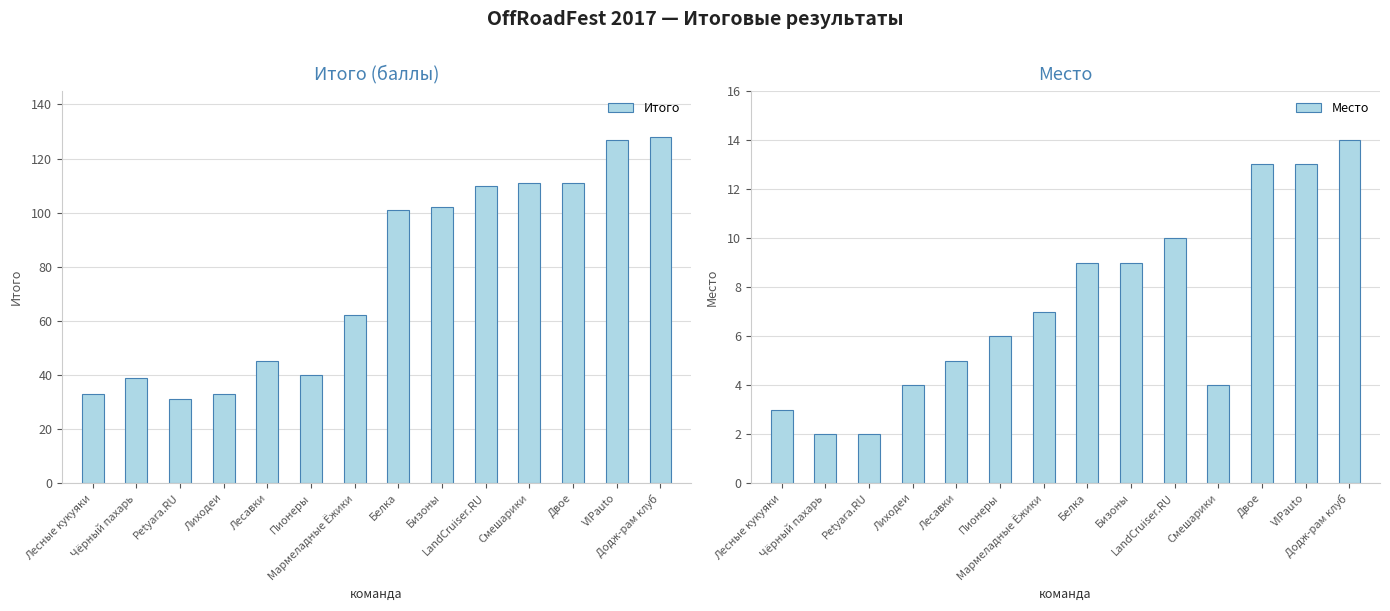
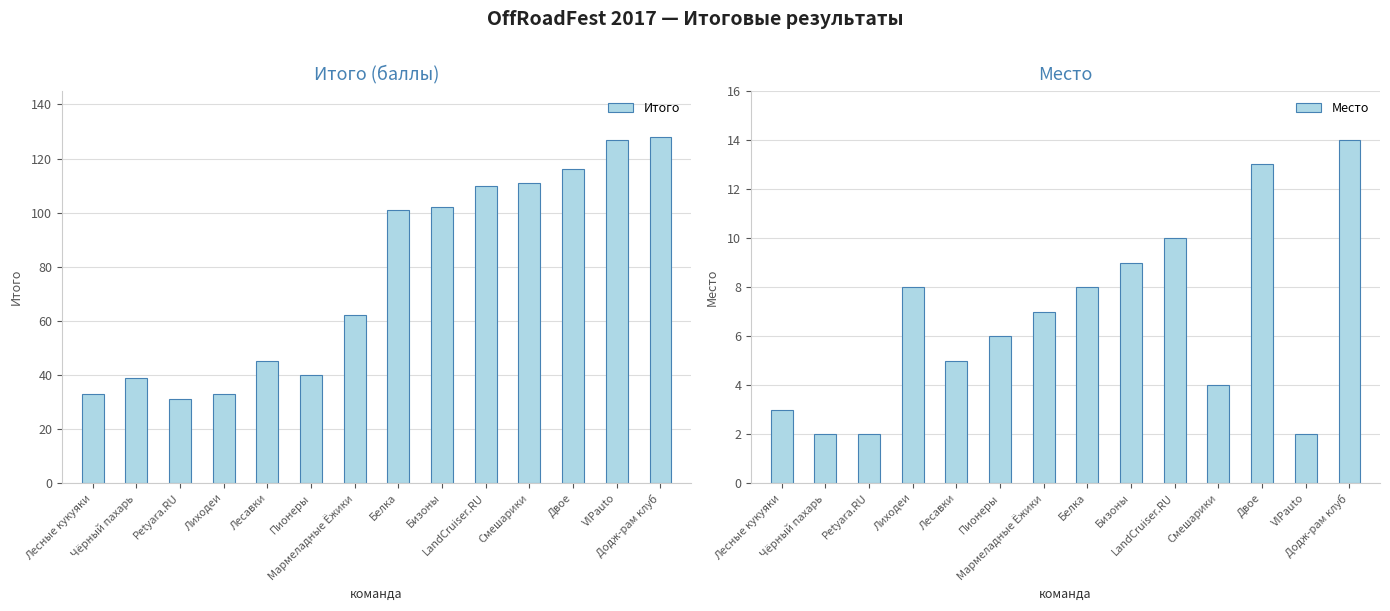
  {
    "Итого (баллы)": {
      "Лесные кукуяки": 33,
      "Чёрный пахарь": 39,
      "Petyara.RU": 31,
      "Лиходеи": 33,
      "Лесавки": 45,
      "Пионеры": 40,
      "Мармеладные Ёжики": 62,
      "Белка": 101,
      "Бизоны": 102,
      "LandCruiser.RU": 110,
      "Смешарики": 111,
-     "Двое": 111,
+     "Двое": 116,
      "VIPauto": 127,
      "Додж-рам клуб": 128
    },
    "Место": {
      "Лесные кукуяки": 3,
      "Чёрный пахарь": 2,
      "Petyara.RU": 2,
-     "Лиходеи": 4,
+     "Лиходеи": 8,
      "Лесавки": 5,
      "Пионеры": 6,
      "Мармеладные Ёжики": 7,
-     "Белка": 9,
+     "Белка": 8,
      "Бизоны": 9,
      "LandCruiser.RU": 10,
      "Смешарики": 4,
      "Двое": 13,
-     "VIPauto": 13,
+     "VIPauto": 2,
      "Додж-рам клуб": 14
    }
  }
